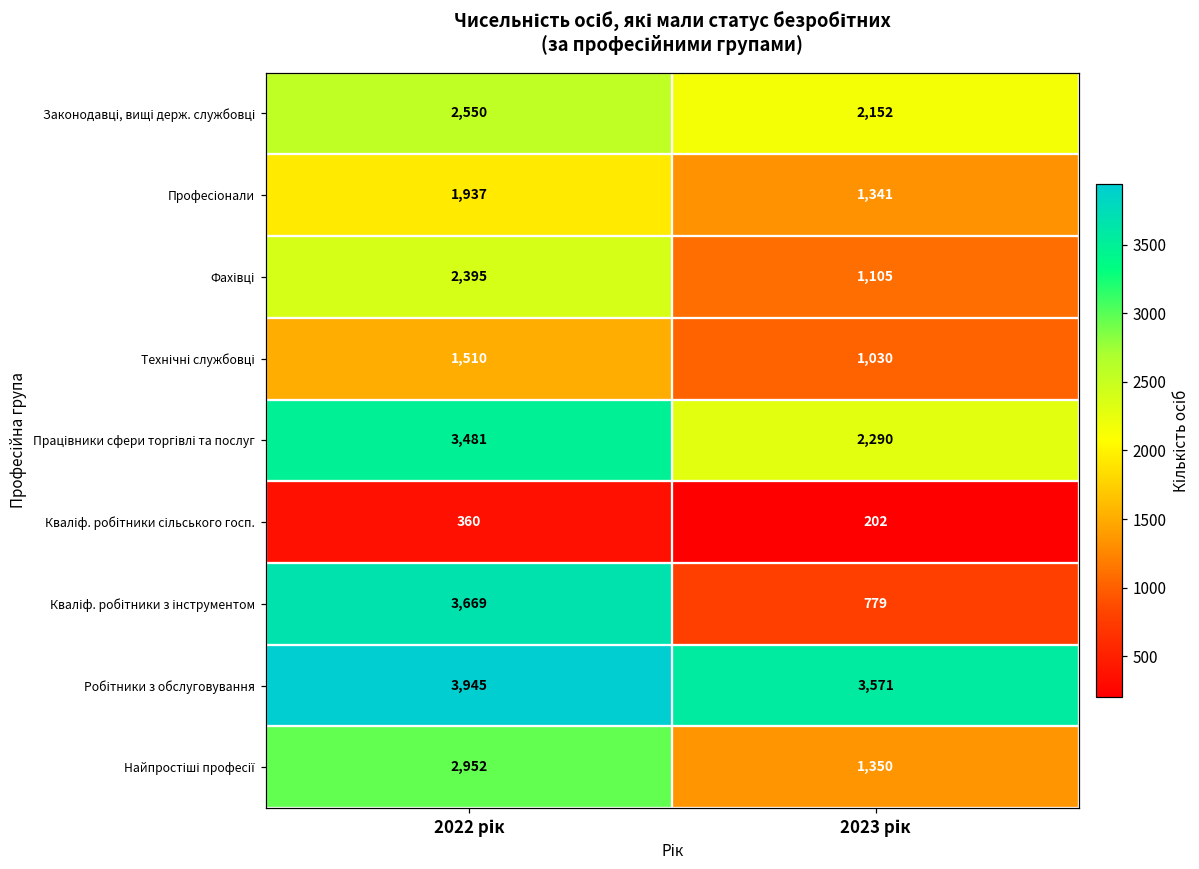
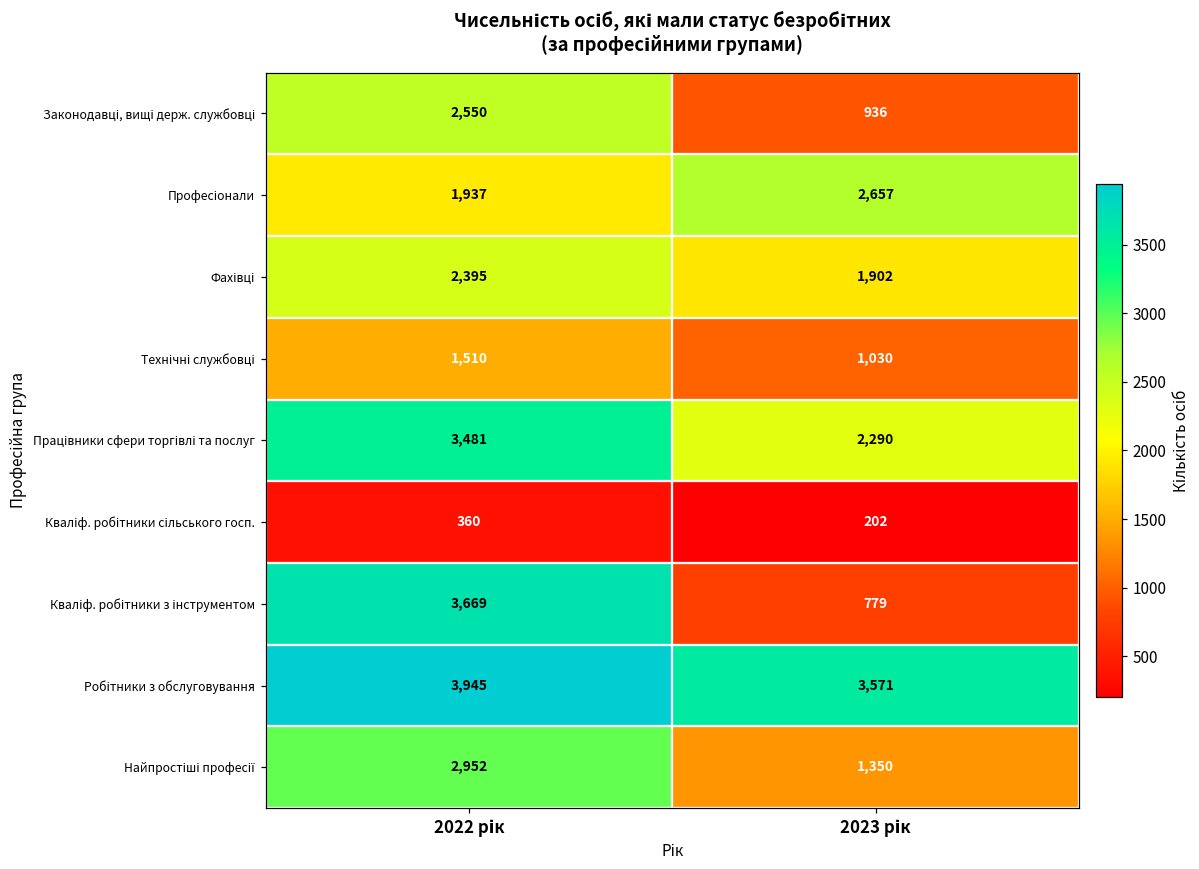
  {
    "Законодавці, вищі держ. службовці": {
      "2022 рік": "2,550",
-     "2023 рік": "2,152"
+     "2023 рік": "936"
    },
    "Професіонали": {
      "2022 рік": "1,937",
-     "2023 рік": "1,341"
+     "2023 рік": "2,657"
    },
    "Фахівці": {
      "2022 рік": "2,395",
-     "2023 рік": "1,105"
+     "2023 рік": "1,902"
    },
    "Технічні службовці": {
      "2022 рік": "1,510",
      "2023 рік": "1,030"
    },
    "Працівники сфери торгівлі та послуг": {
      "2022 рік": "3,481",
      "2023 рік": "2,290"
    },
    "Кваліф. робітники сільського госп.": {
      "2022 рік": "360",
      "2023 рік": "202"
    },
    "Кваліф. робітники з інструментом": {
      "2022 рік": "3,669",
      "2023 рік": "779"
    },
    "Робітники з обслуговування": {
      "2022 рік": "3,945",
      "2023 рік": "3,571"
    },
    "Найпростіші професії": {
      "2022 рік": "2,952",
      "2023 рік": "1,350"
    }
  }
